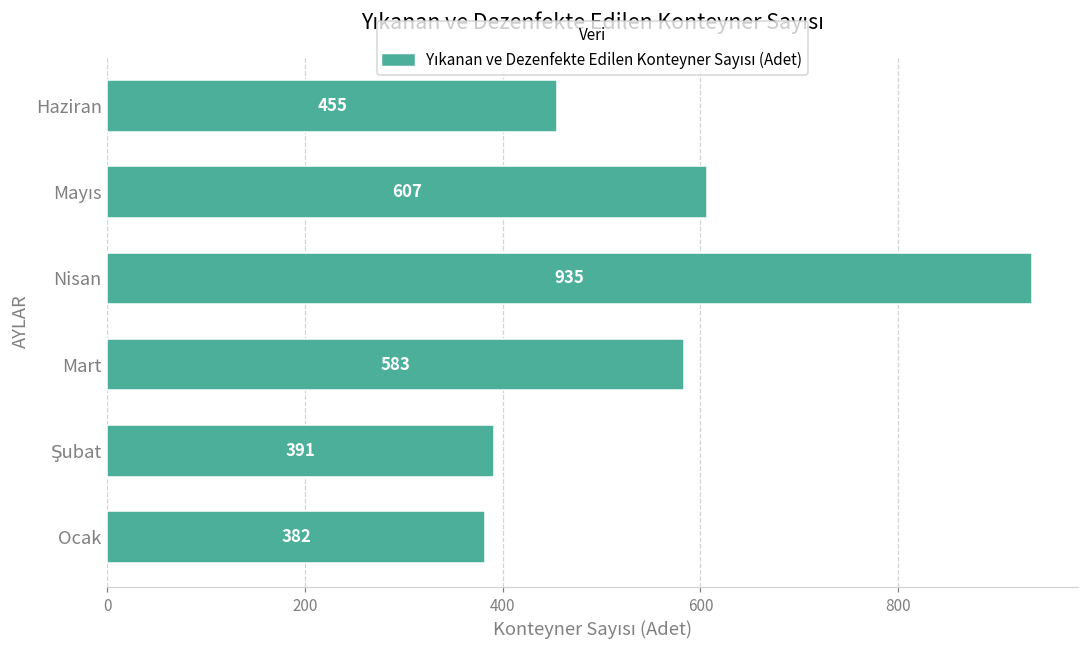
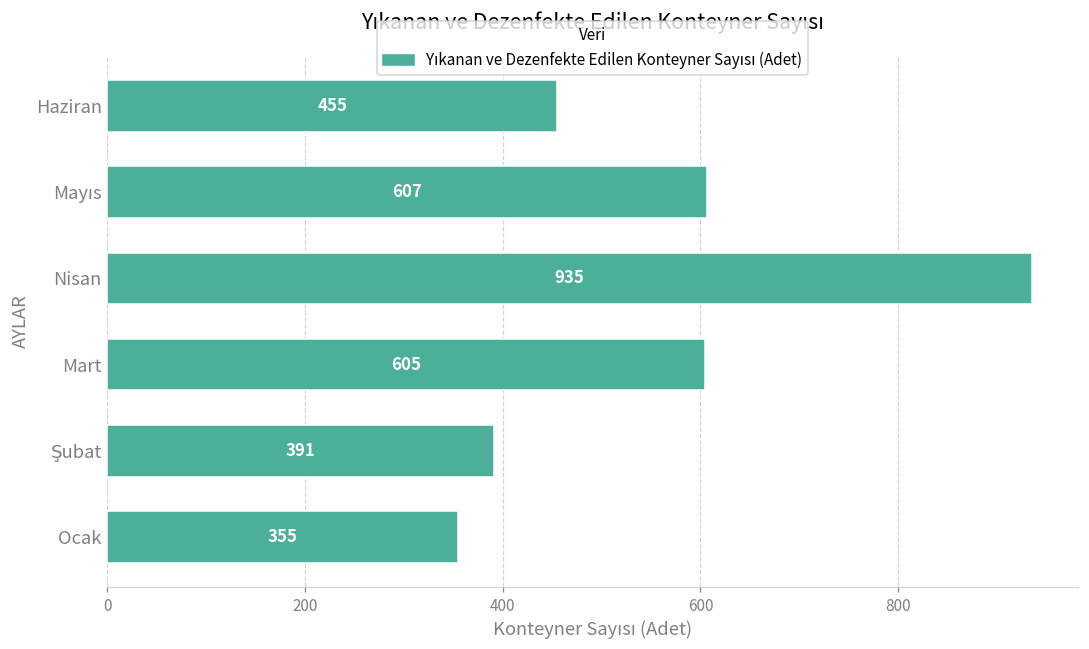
  {
    "Haziran": 455,
    "Mayıs": 607,
    "Nisan": 935,
-   "Mart": 583,
+   "Mart": 605,
    "Şubat": 391,
-   "Ocak": 382
+   "Ocak": 355
  }
